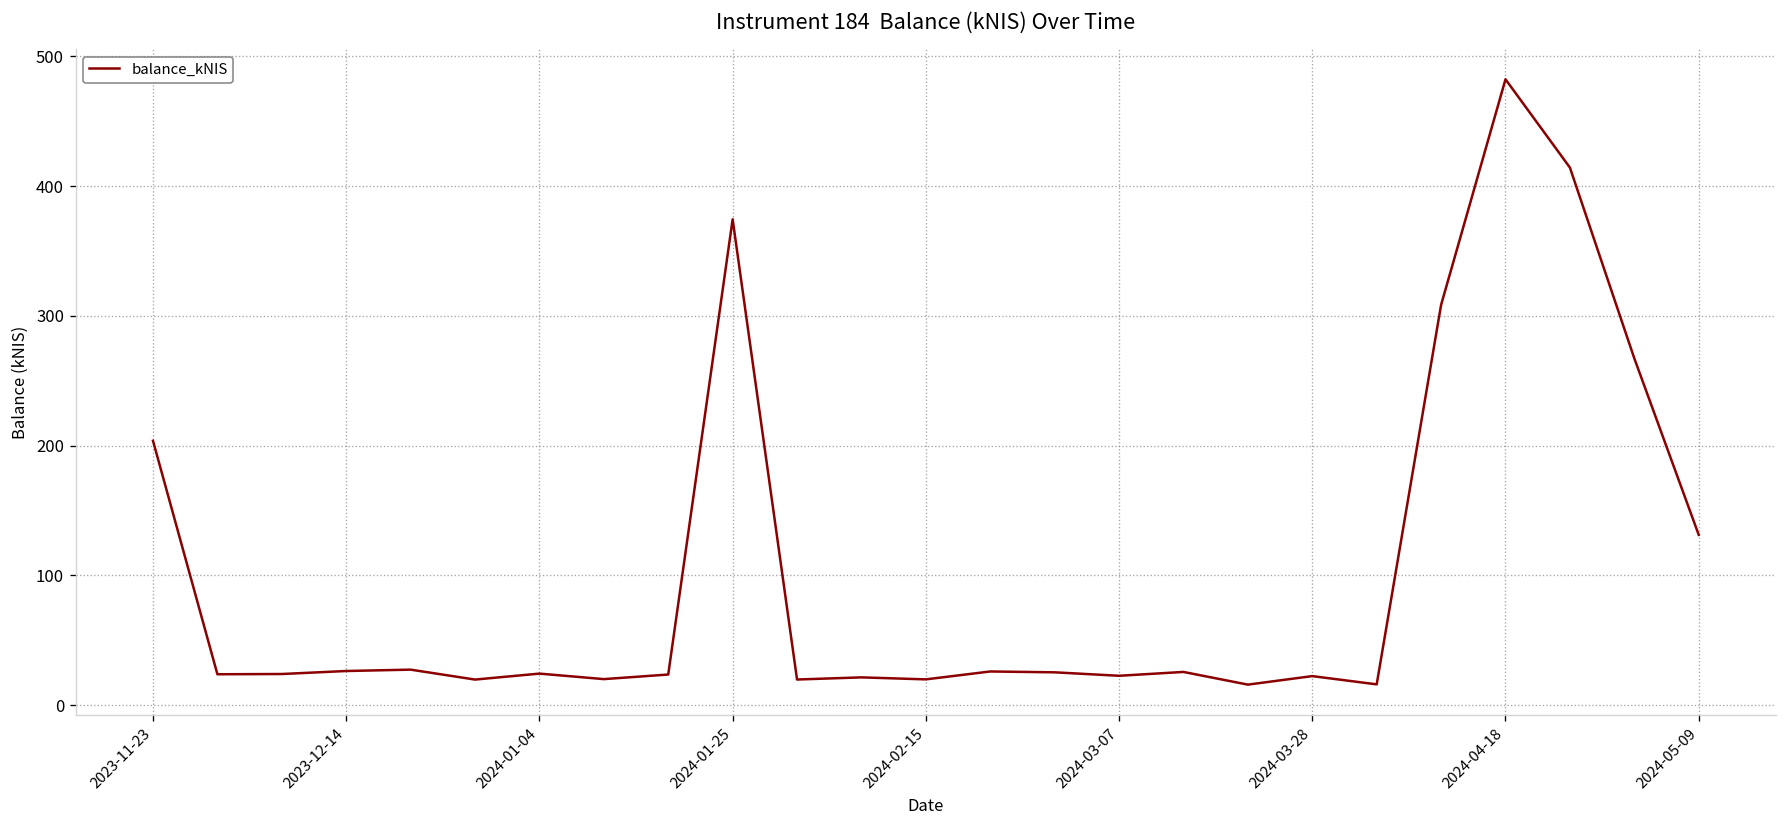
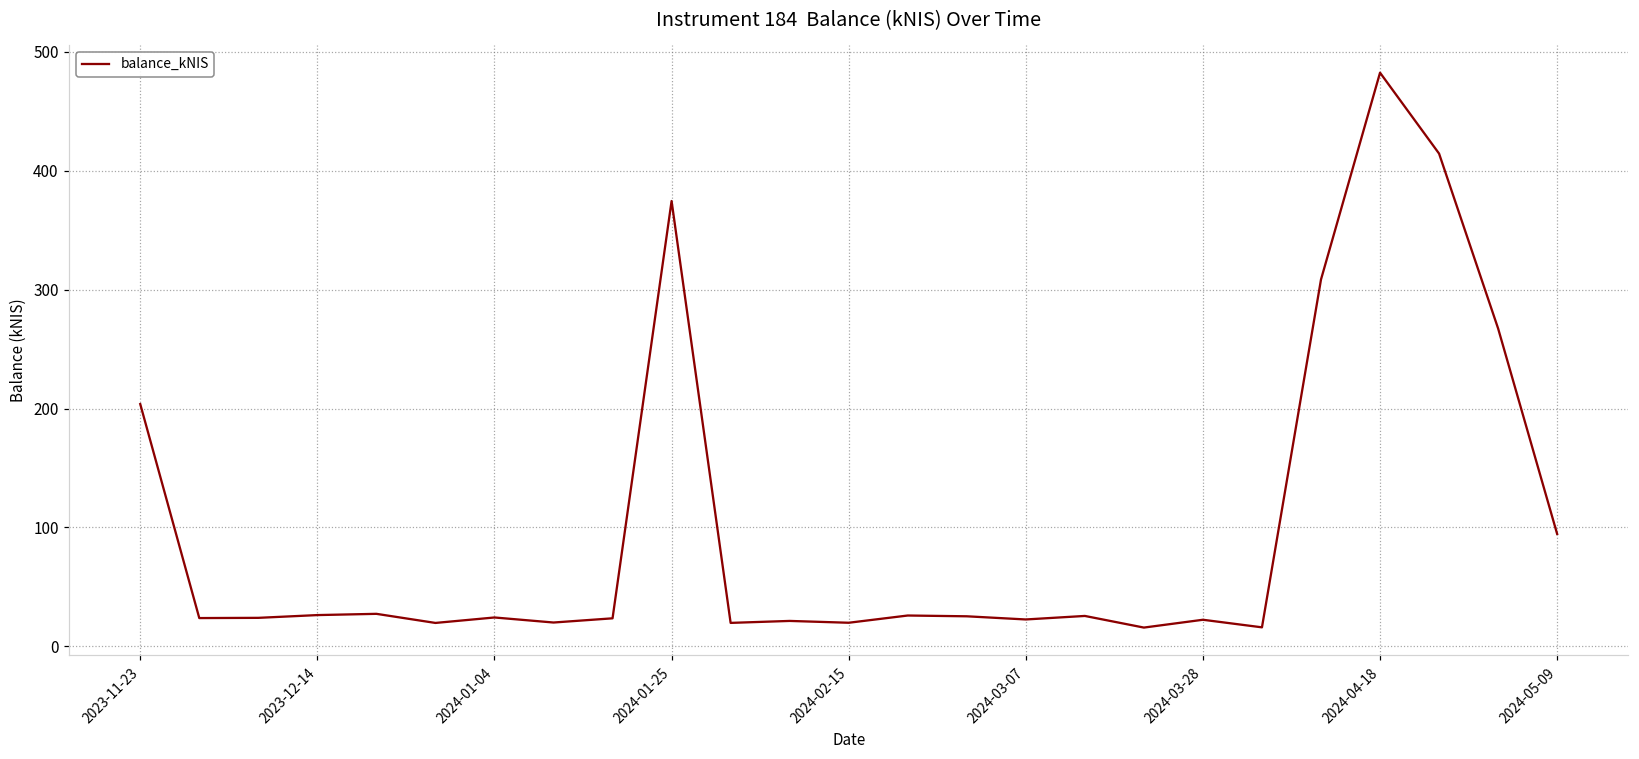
  {
    "2023-11-23": 204,
    "2023-12-14": 26,
    "2024-01-04": 24,
    "2024-01-25": 374,
    "2024-02-15": 20,
    "2024-03-07": 23,
    "2024-03-28": 22,
    "2024-04-18": 482,
-   "2024-05-09": 131
+   "2024-05-09": 95
  }
